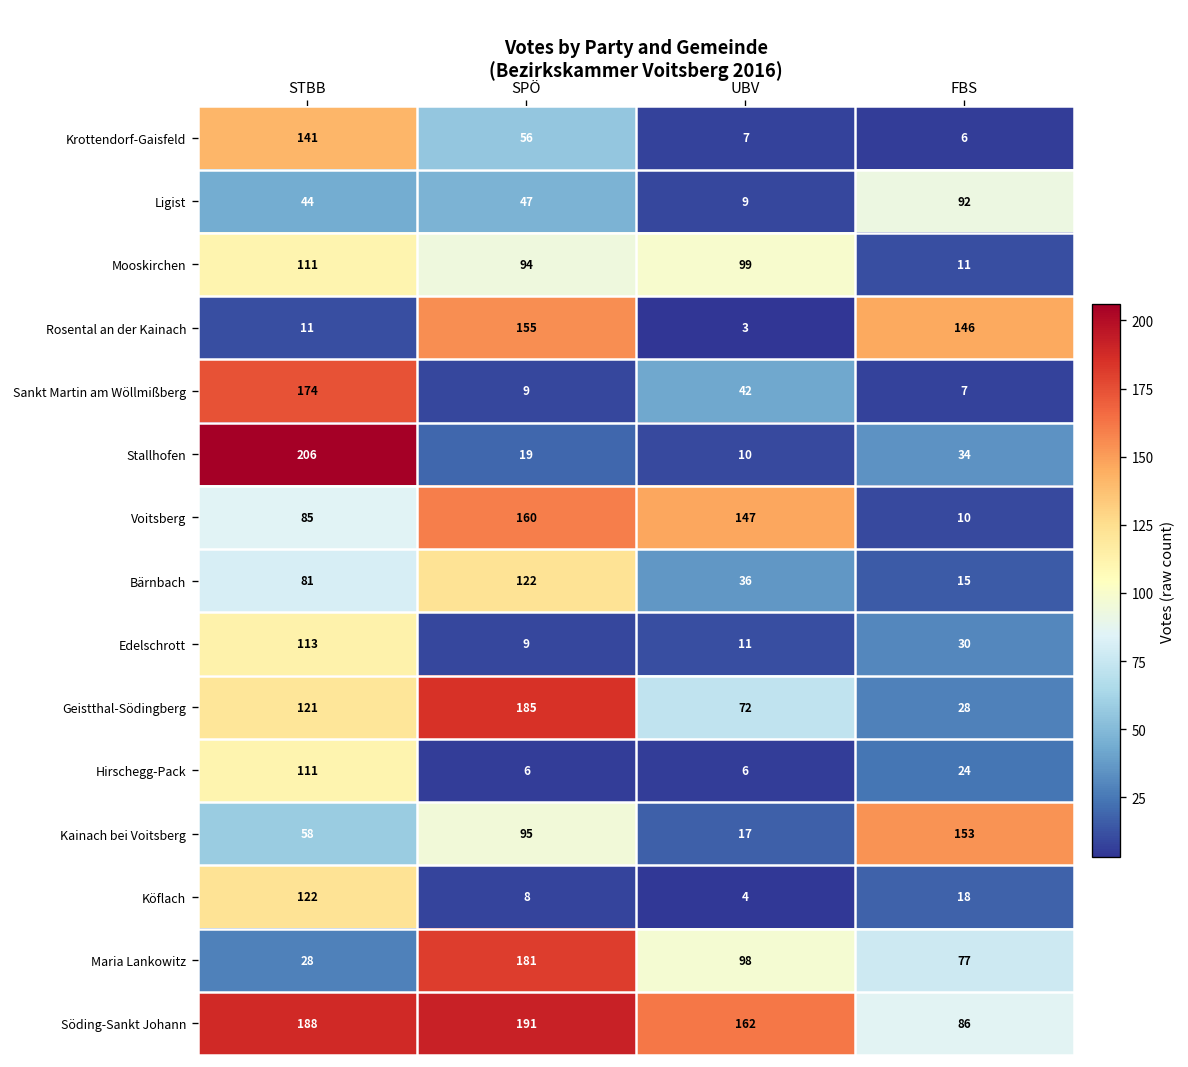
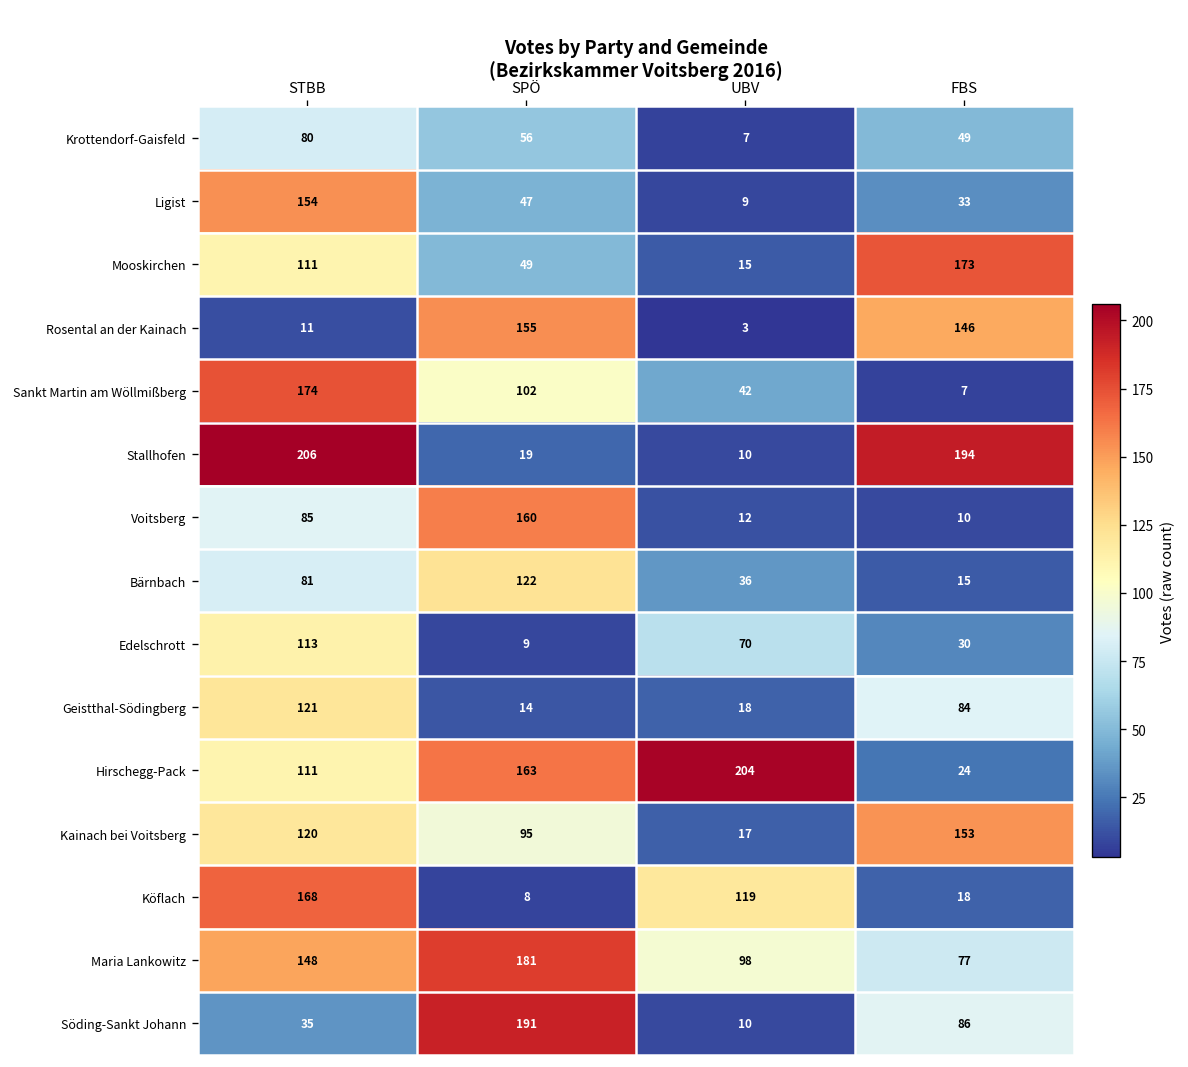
  {
    "Krottendorf-Gaisfeld": {
-     "STBB": 141,
+     "STBB": 80,
      "SPÖ": 56,
      "UBV": 7,
-     "FBS": 6
+     "FBS": 49
    },
    "Ligist": {
-     "STBB": 44,
+     "STBB": 154,
      "SPÖ": 47,
      "UBV": 9,
-     "FBS": 92
+     "FBS": 33
    },
    "Mooskirchen": {
      "STBB": 111,
-     "SPÖ": 94,
-     "UBV": 99,
-     "FBS": 11
+     "SPÖ": 49,
+     "UBV": 15,
+     "FBS": 173
    },
    "Rosental an der Kainach": {
      "STBB": 11,
      "SPÖ": 155,
      "UBV": 3,
      "FBS": 146
    },
    "Sankt Martin am Wöllmißberg": {
      "STBB": 174,
-     "SPÖ": 9,
+     "SPÖ": 102,
      "UBV": 42,
      "FBS": 7
    },
    "Stallhofen": {
      "STBB": 206,
      "SPÖ": 19,
      "UBV": 10,
-     "FBS": 34
+     "FBS": 194
    },
    "Voitsberg": {
      "STBB": 85,
      "SPÖ": 160,
-     "UBV": 147,
+     "UBV": 12,
      "FBS": 10
    },
    "Bärnbach": {
      "STBB": 81,
      "SPÖ": 122,
      "UBV": 36,
      "FBS": 15
    },
    "Edelschrott": {
      "STBB": 113,
      "SPÖ": 9,
-     "UBV": 11,
+     "UBV": 70,
      "FBS": 30
    },
    "Geistthal-Södingberg": {
      "STBB": 121,
-     "SPÖ": 185,
-     "UBV": 72,
-     "FBS": 28
+     "SPÖ": 14,
+     "UBV": 18,
+     "FBS": 84
    },
    "Hirschegg-Pack": {
      "STBB": 111,
-     "SPÖ": 6,
-     "UBV": 6,
+     "SPÖ": 163,
+     "UBV": 204,
      "FBS": 24
    },
    "Kainach bei Voitsberg": {
-     "STBB": 58,
+     "STBB": 120,
      "SPÖ": 95,
      "UBV": 17,
      "FBS": 153
    },
    "Köflach": {
-     "STBB": 122,
+     "STBB": 168,
      "SPÖ": 8,
-     "UBV": 4,
+     "UBV": 119,
      "FBS": 18
    },
    "Maria Lankowitz": {
-     "STBB": 28,
+     "STBB": 148,
      "SPÖ": 181,
      "UBV": 98,
      "FBS": 77
    },
    "Söding-Sankt Johann": {
-     "STBB": 188,
+     "STBB": 35,
      "SPÖ": 191,
-     "UBV": 162,
+     "UBV": 10,
      "FBS": 86
    }
  }
